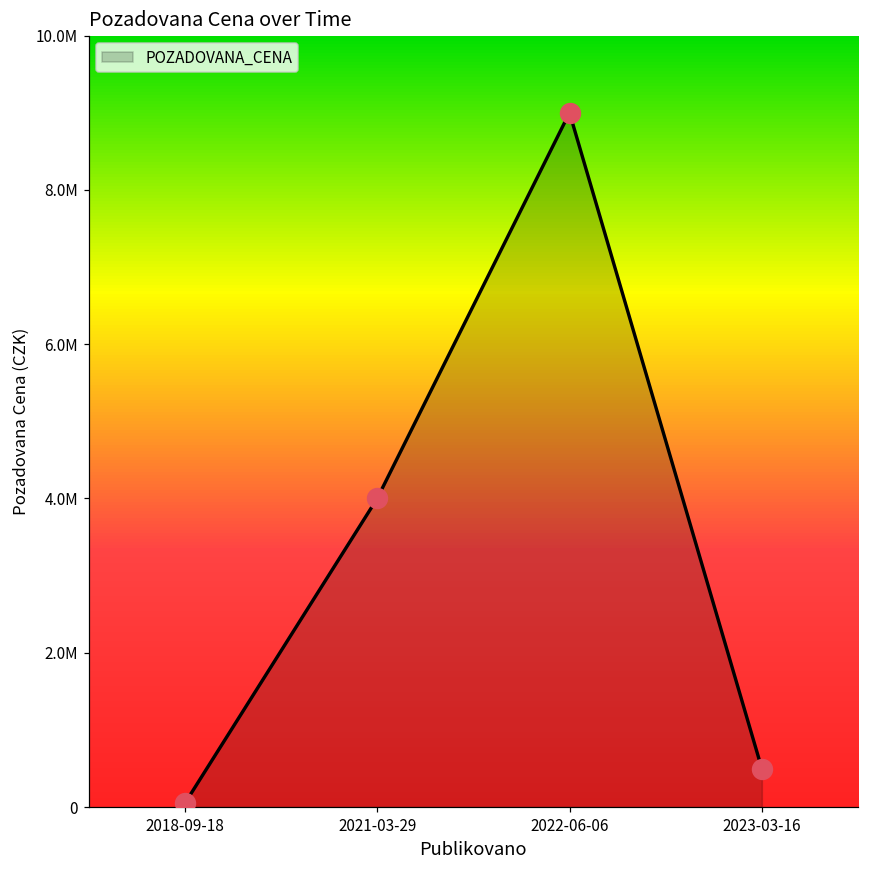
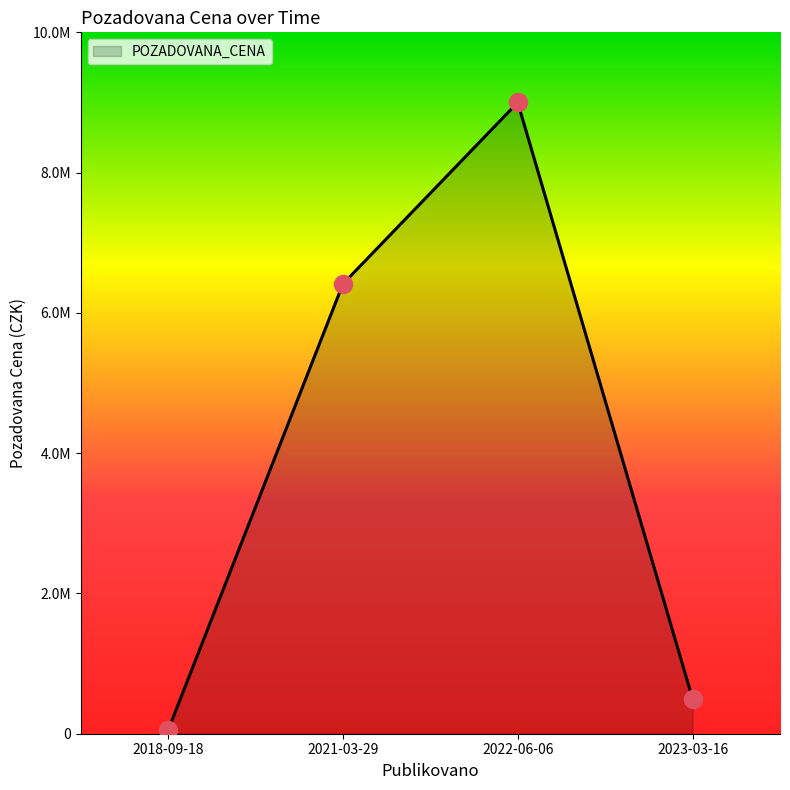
  {
    "2018-09-18": 0,
-   "2021-03-29": 4000000,
+   "2021-03-29": 6400000,
    "2022-06-06": 9000000,
    "2023-03-16": 500000
  }
